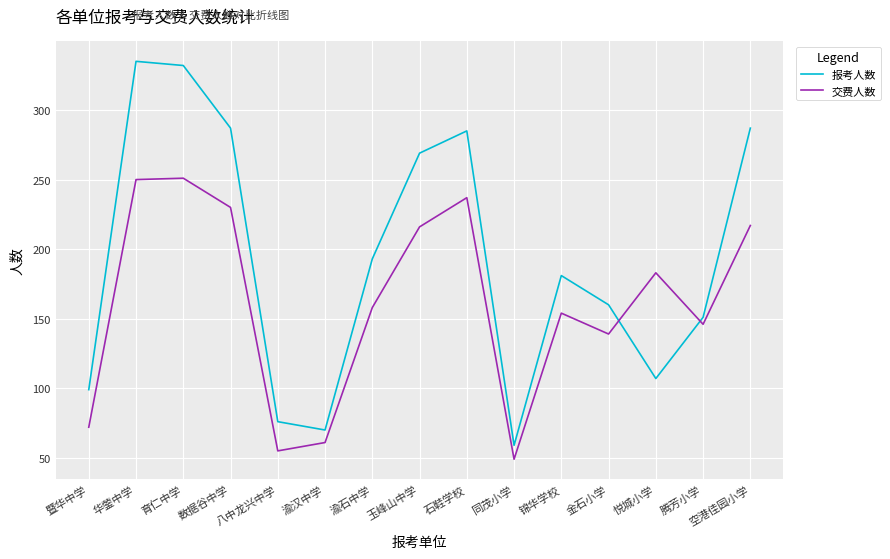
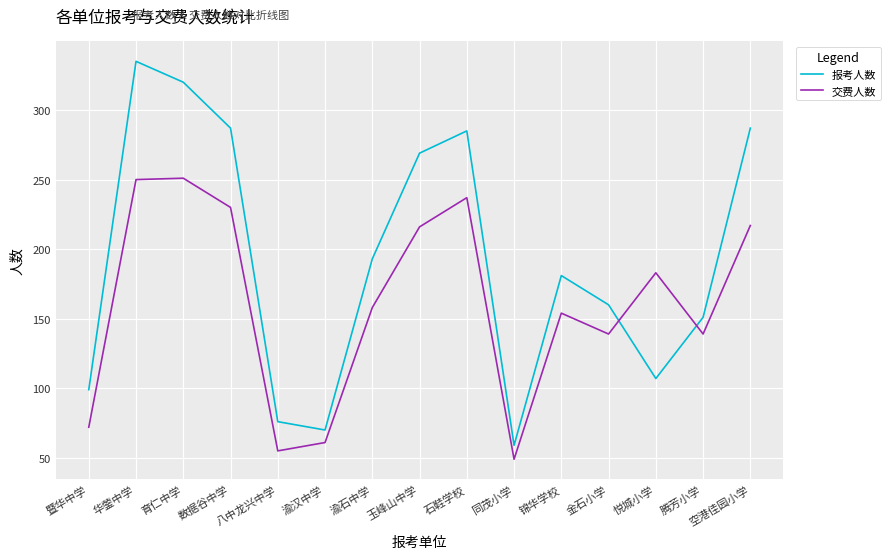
  {
    "报考人数": {
      "暨华中学": 99,
      "华蓥中学": 335,
-     "育仁中学": 332,
+     "育仁中学": 320,
      "数据谷中学": 287,
      "八中龙兴中学": 76,
      "渝汉中学": 70,
      "渝石中学": 193,
      "玉峰山中学": 269,
      "石鞋学校": 285,
      "同茂小学": 59,
      "锦华学校": 181,
      "金石小学": 160,
      "悦城小学": 107,
      "腾芳小学": 151,
      "空港佳园小学": 287
    },
    "交费人数": {
      "暨华中学": 72,
      "华蓥中学": 250,
      "育仁中学": 251,
      "数据谷中学": 230,
      "八中龙兴中学": 55,
      "渝汉中学": 61,
      "渝石中学": 158,
      "玉峰山中学": 216,
      "石鞋学校": 237,
      "同茂小学": 49,
      "锦华学校": 154,
      "金石小学": 139,
      "悦城小学": 183,
-     "腾芳小学": 146,
+     "腾芳小学": 139,
      "空港佳园小学": 217
    }
  }
